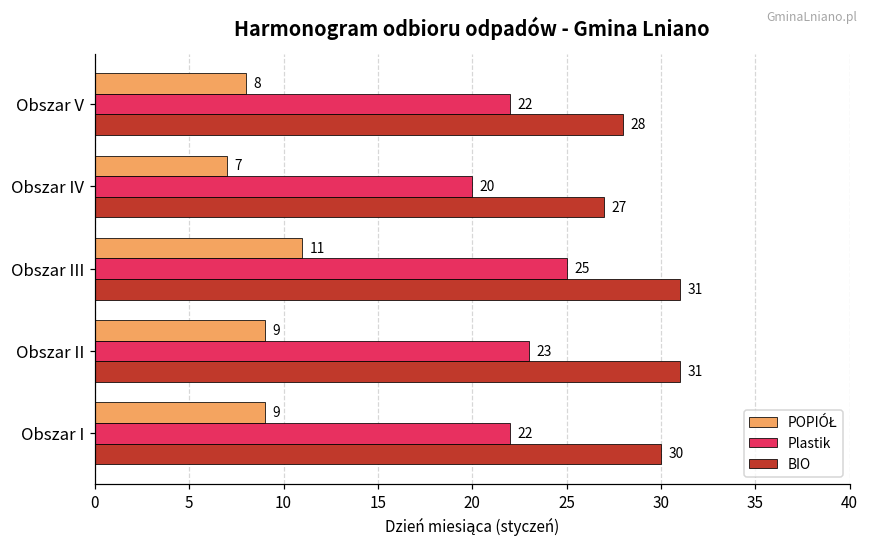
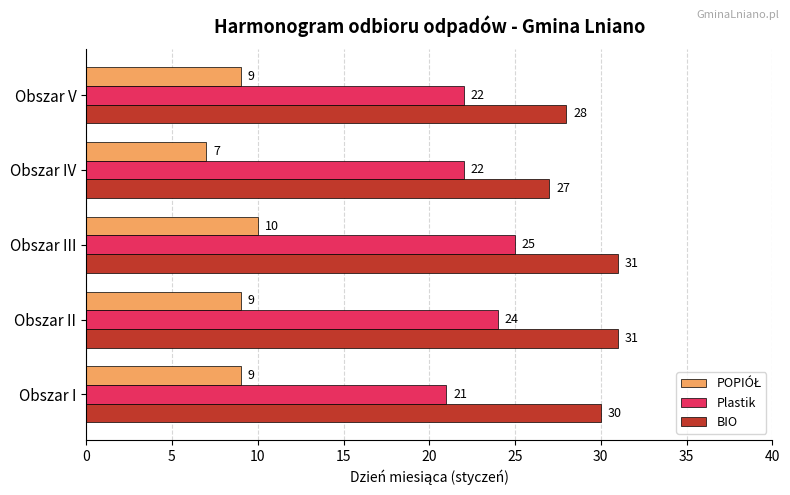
  {
    "POPIÓŁ": {
-     "Obszar V": 8,
+     "Obszar V": 9,
      "Obszar IV": 7,
-     "Obszar III": 11,
+     "Obszar III": 10,
      "Obszar II": 9,
      "Obszar I": 9
    },
    "Plastik": {
      "Obszar V": 22,
-     "Obszar IV": 20,
+     "Obszar IV": 22,
      "Obszar III": 25,
-     "Obszar II": 23,
-     "Obszar I": 22
+     "Obszar II": 24,
+     "Obszar I": 21
    },
    "BIO": {
      "Obszar V": 28,
      "Obszar IV": 27,
      "Obszar III": 31,
      "Obszar II": 31,
      "Obszar I": 30
    }
  }
